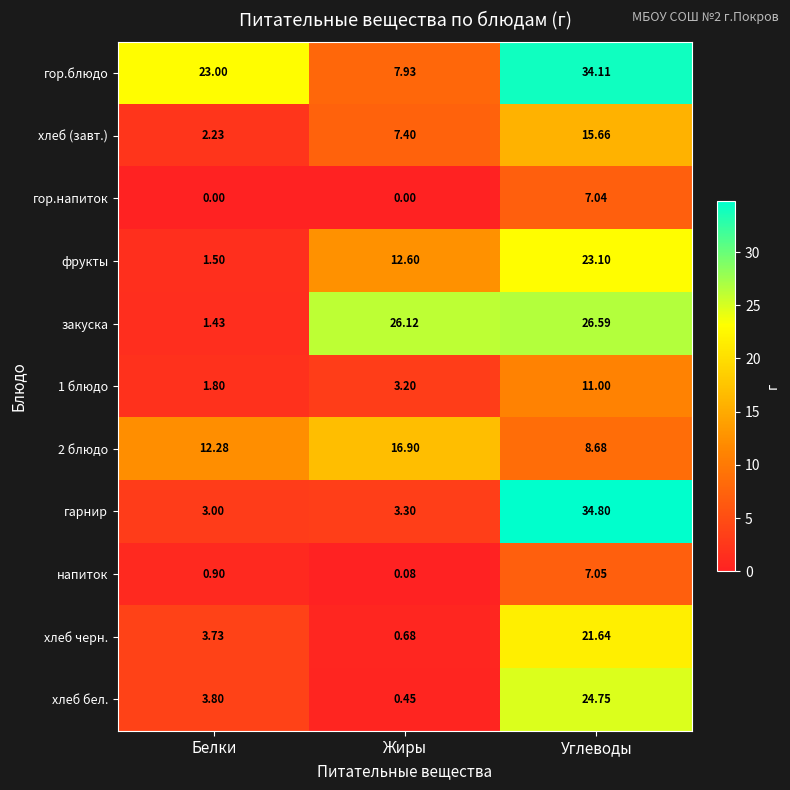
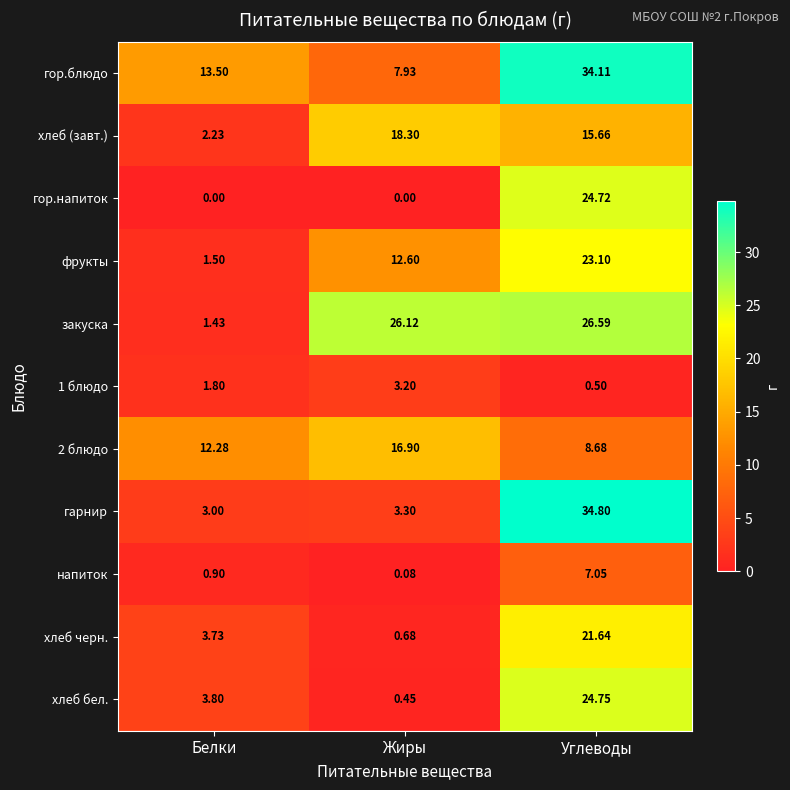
  {
    "гор.блюдо": {
-     "Белки": 23.00,
+     "Белки": 13.50,
      "Жиры": 7.93,
      "Углеводы": 34.11
    },
    "хлеб (завт.)": {
      "Белки": 2.23,
-     "Жиры": 7.40,
+     "Жиры": 18.30,
      "Углеводы": 15.66
    },
    "гор.напиток": {
      "Белки": 0.00,
      "Жиры": 0.00,
-     "Углеводы": 7.04
+     "Углеводы": 24.72
    },
    "фрукты": {
      "Белки": 1.50,
      "Жиры": 12.60,
      "Углеводы": 23.10
    },
    "закуска": {
      "Белки": 1.43,
      "Жиры": 26.12,
      "Углеводы": 26.59
    },
    "1 блюдо": {
      "Белки": 1.80,
      "Жиры": 3.20,
-     "Углеводы": 11.00
+     "Углеводы": 0.50
    },
    "2 блюдо": {
      "Белки": 12.28,
      "Жиры": 16.90,
      "Углеводы": 8.68
    },
    "гарнир": {
      "Белки": 3.00,
      "Жиры": 3.30,
      "Углеводы": 34.80
    },
    "напиток": {
      "Белки": 0.90,
      "Жиры": 0.08,
      "Углеводы": 7.05
    },
    "хлеб черн.": {
      "Белки": 3.73,
      "Жиры": 0.68,
      "Углеводы": 21.64
    },
    "хлеб бел.": {
      "Белки": 3.80,
      "Жиры": 0.45,
      "Углеводы": 24.75
    }
  }
